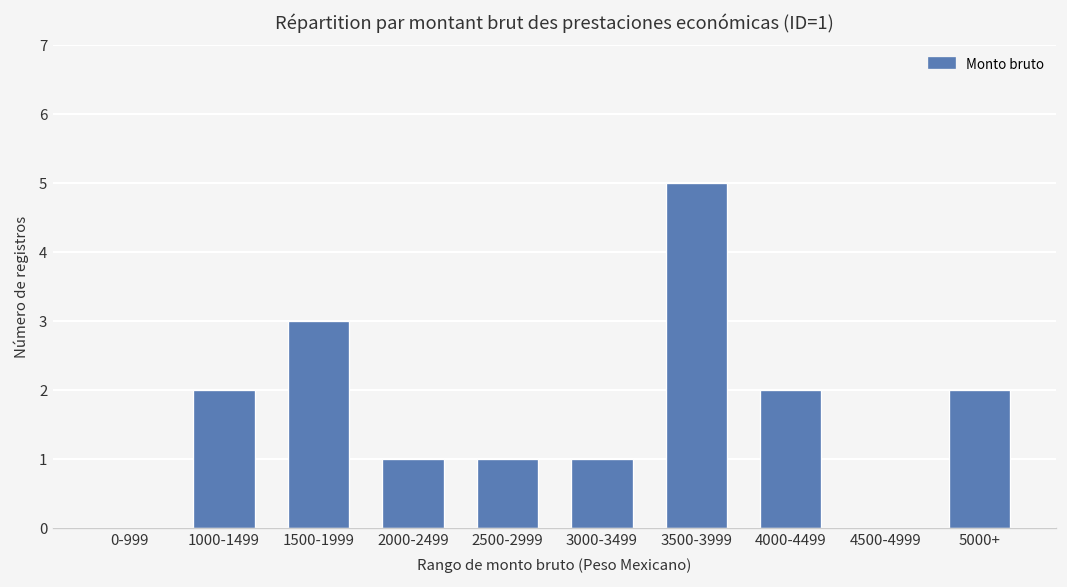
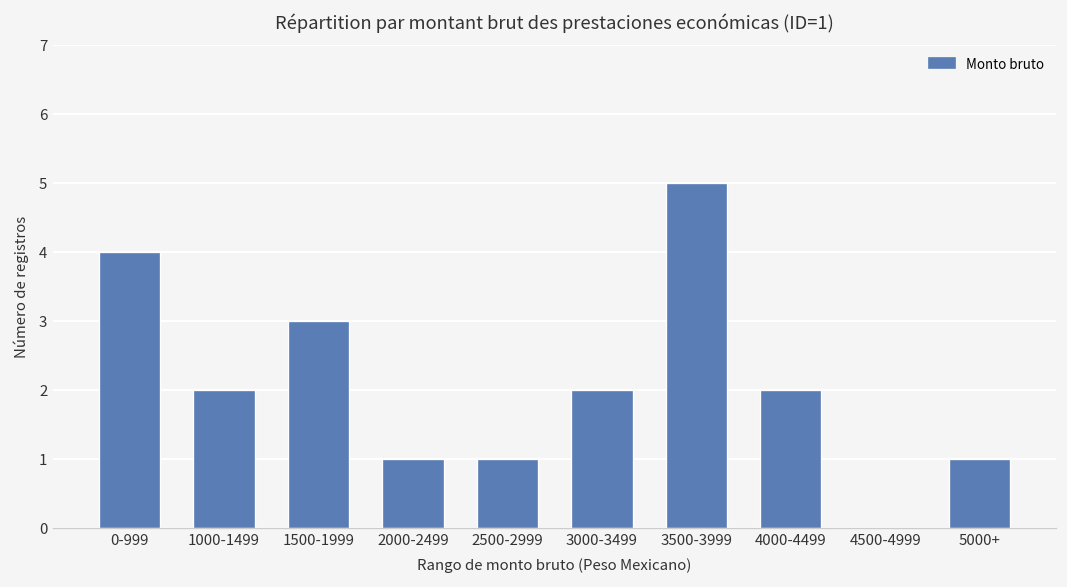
  {
-   "0-999": 0,
+   "0-999": 4,
    "1000-1499": 2,
    "1500-1999": 3,
    "2000-2499": 1,
    "2500-2999": 1,
-   "3000-3499": 1,
+   "3000-3499": 2,
    "3500-3999": 5,
    "4000-4499": 2,
    "4500-4999": 0,
-   "5000+": 2
+   "5000+": 1
  }
